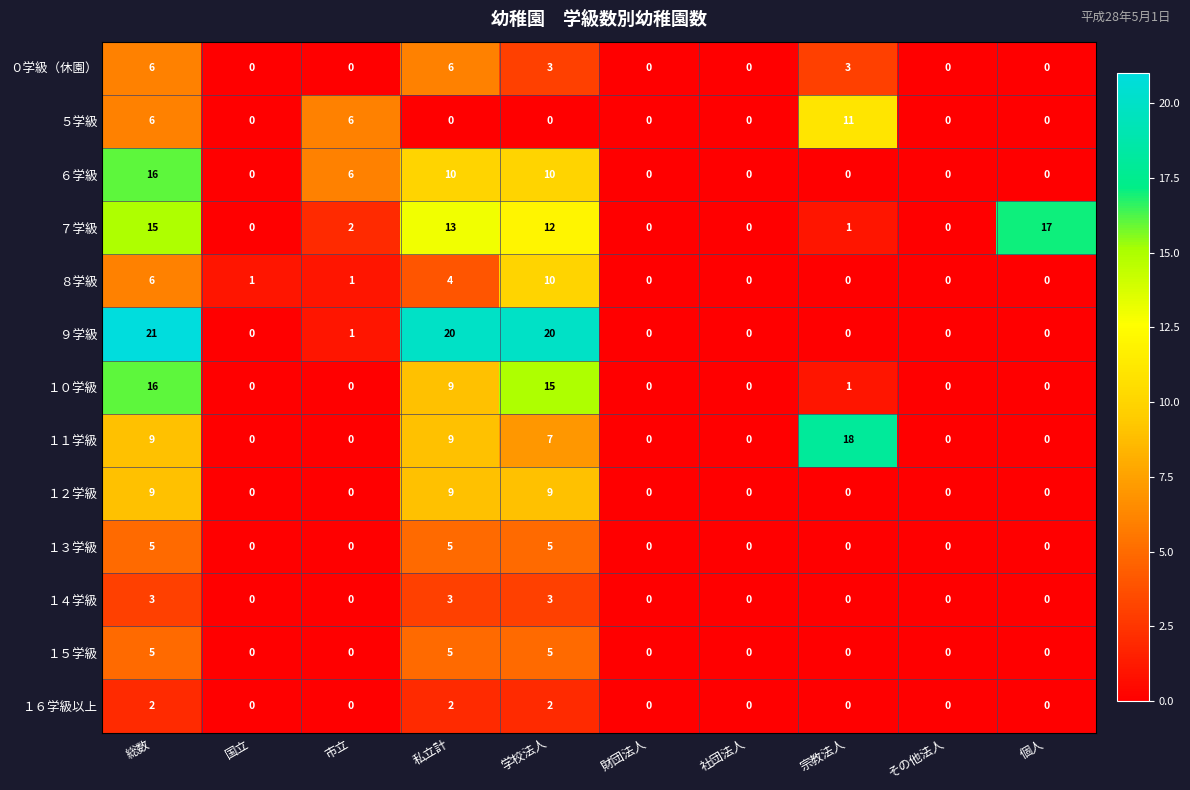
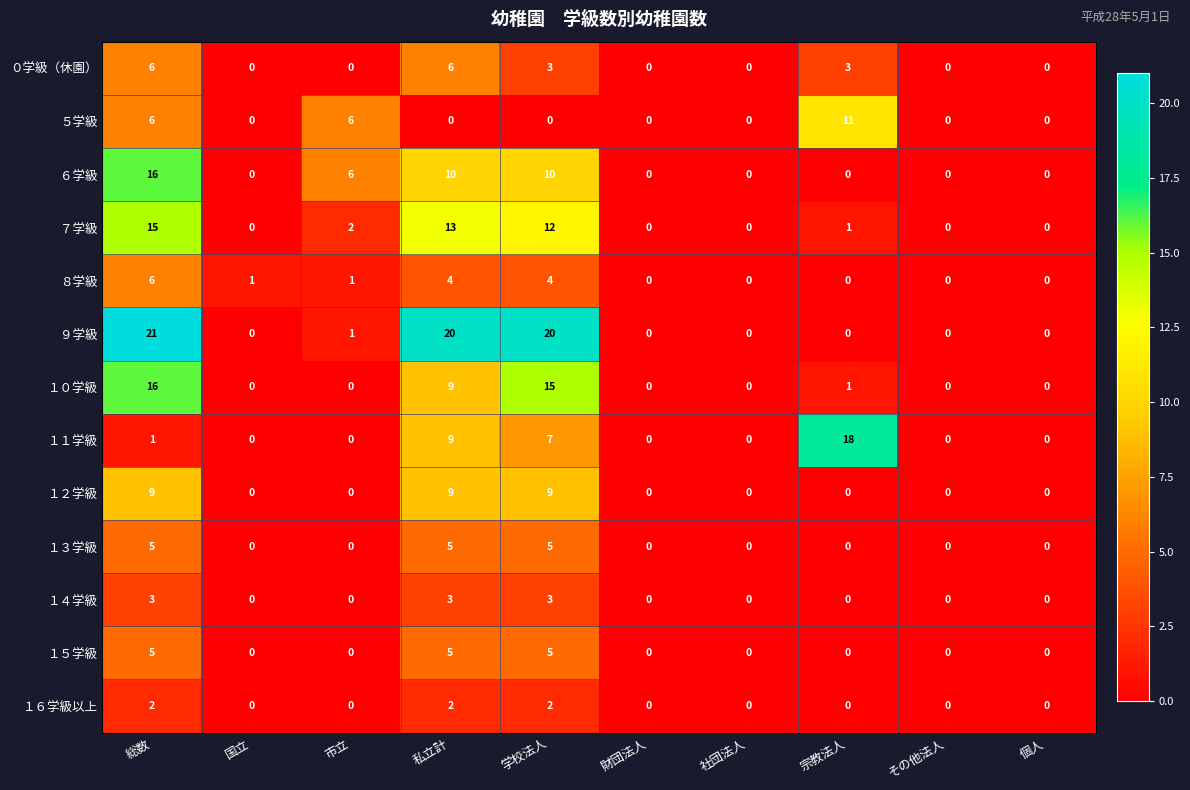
  {
    "０学級（休園）": {
      "総数": 6,
      "国立": 0,
      "市立": 0,
      "私立計": 6,
      "学校法人": 3,
      "財団法人": 0,
      "社団法人": 0,
      "宗教法人": 3,
      "その他法人": 0,
      "個人": 0
    },
    "５学級": {
      "総数": 6,
      "国立": 0,
      "市立": 6,
      "私立計": 0,
      "学校法人": 0,
      "財団法人": 0,
      "社団法人": 0,
      "宗教法人": 11,
      "その他法人": 0,
      "個人": 0
    },
    "６学級": {
      "総数": 16,
      "国立": 0,
      "市立": 6,
      "私立計": 10,
      "学校法人": 10,
      "財団法人": 0,
      "社団法人": 0,
      "宗教法人": 0,
      "その他法人": 0,
      "個人": 0
    },
    "７学級": {
      "総数": 15,
      "国立": 0,
      "市立": 2,
      "私立計": 13,
      "学校法人": 12,
      "財団法人": 0,
      "社団法人": 0,
      "宗教法人": 1,
      "その他法人": 0,
-     "個人": 17
+     "個人": 0
    },
    "８学級": {
      "総数": 6,
      "国立": 1,
      "市立": 1,
      "私立計": 4,
-     "学校法人": 10,
+     "学校法人": 4,
      "財団法人": 0,
      "社団法人": 0,
      "宗教法人": 0,
      "その他法人": 0,
      "個人": 0
    },
    "９学級": {
      "総数": 21,
      "国立": 0,
      "市立": 1,
      "私立計": 20,
      "学校法人": 20,
      "財団法人": 0,
      "社団法人": 0,
      "宗教法人": 0,
      "その他法人": 0,
      "個人": 0
    },
    "１０学級": {
      "総数": 16,
      "国立": 0,
      "市立": 0,
      "私立計": 9,
      "学校法人": 15,
      "財団法人": 0,
      "社団法人": 0,
      "宗教法人": 1,
      "その他法人": 0,
      "個人": 0
    },
    "１１学級": {
-     "総数": 9,
+     "総数": 1,
      "国立": 0,
      "市立": 0,
      "私立計": 9,
      "学校法人": 7,
      "財団法人": 0,
      "社団法人": 0,
      "宗教法人": 18,
      "その他法人": 0,
      "個人": 0
    },
    "１２学級": {
      "総数": 9,
      "国立": 0,
      "市立": 0,
      "私立計": 9,
      "学校法人": 9,
      "財団法人": 0,
      "社団法人": 0,
      "宗教法人": 0,
      "その他法人": 0,
      "個人": 0
    },
    "１３学級": {
      "総数": 5,
      "国立": 0,
      "市立": 0,
      "私立計": 5,
      "学校法人": 5,
      "財団法人": 0,
      "社団法人": 0,
      "宗教法人": 0,
      "その他法人": 0,
      "個人": 0
    },
    "１４学級": {
      "総数": 3,
      "国立": 0,
      "市立": 0,
      "私立計": 3,
      "学校法人": 3,
      "財団法人": 0,
      "社団法人": 0,
      "宗教法人": 0,
      "その他法人": 0,
      "個人": 0
    },
    "１５学級": {
      "総数": 5,
      "国立": 0,
      "市立": 0,
      "私立計": 5,
      "学校法人": 5,
      "財団法人": 0,
      "社団法人": 0,
      "宗教法人": 0,
      "その他法人": 0,
      "個人": 0
    },
    "１６学級以上": {
      "総数": 2,
      "国立": 0,
      "市立": 0,
      "私立計": 2,
      "学校法人": 2,
      "財団法人": 0,
      "社団法人": 0,
      "宗教法人": 0,
      "その他法人": 0,
      "個人": 0
    }
  }
